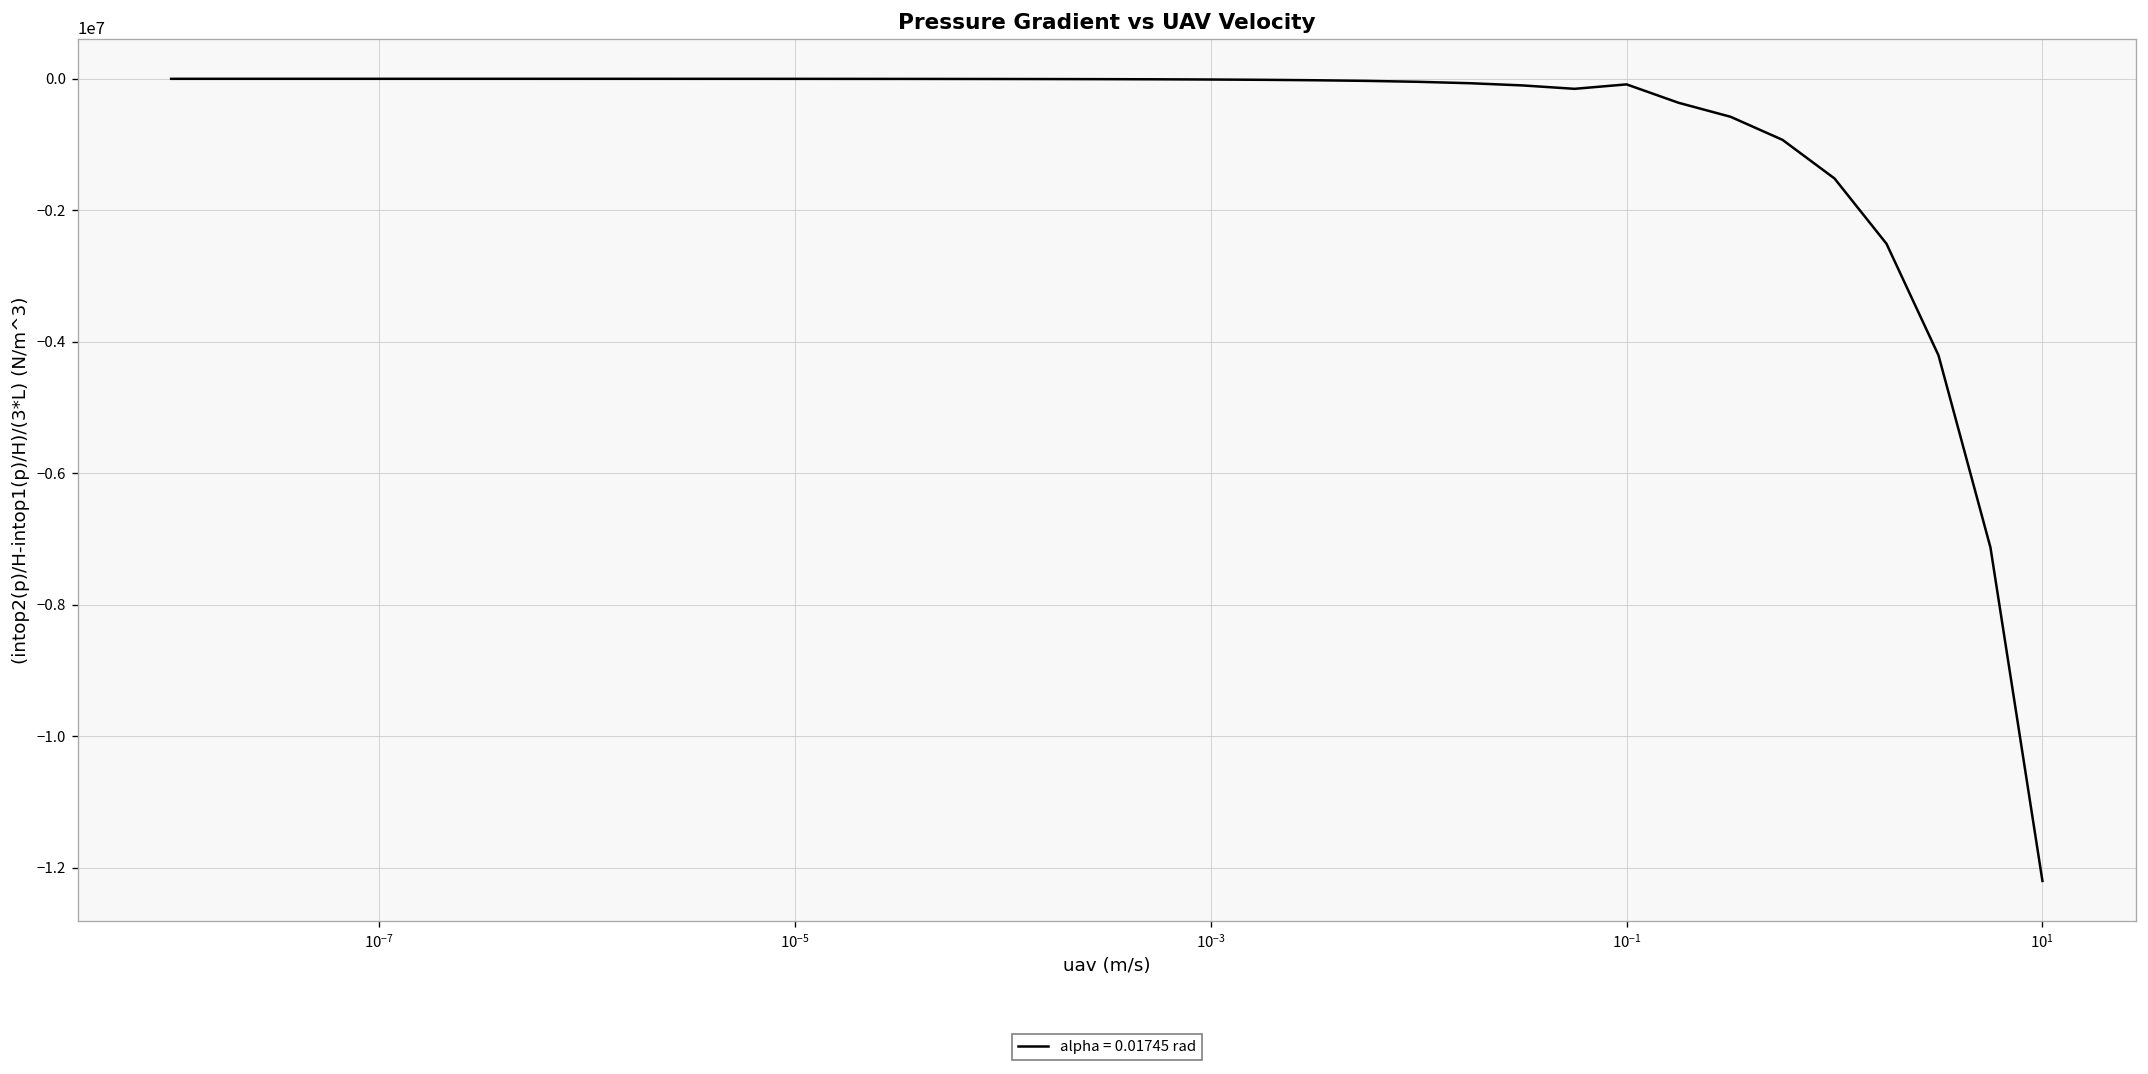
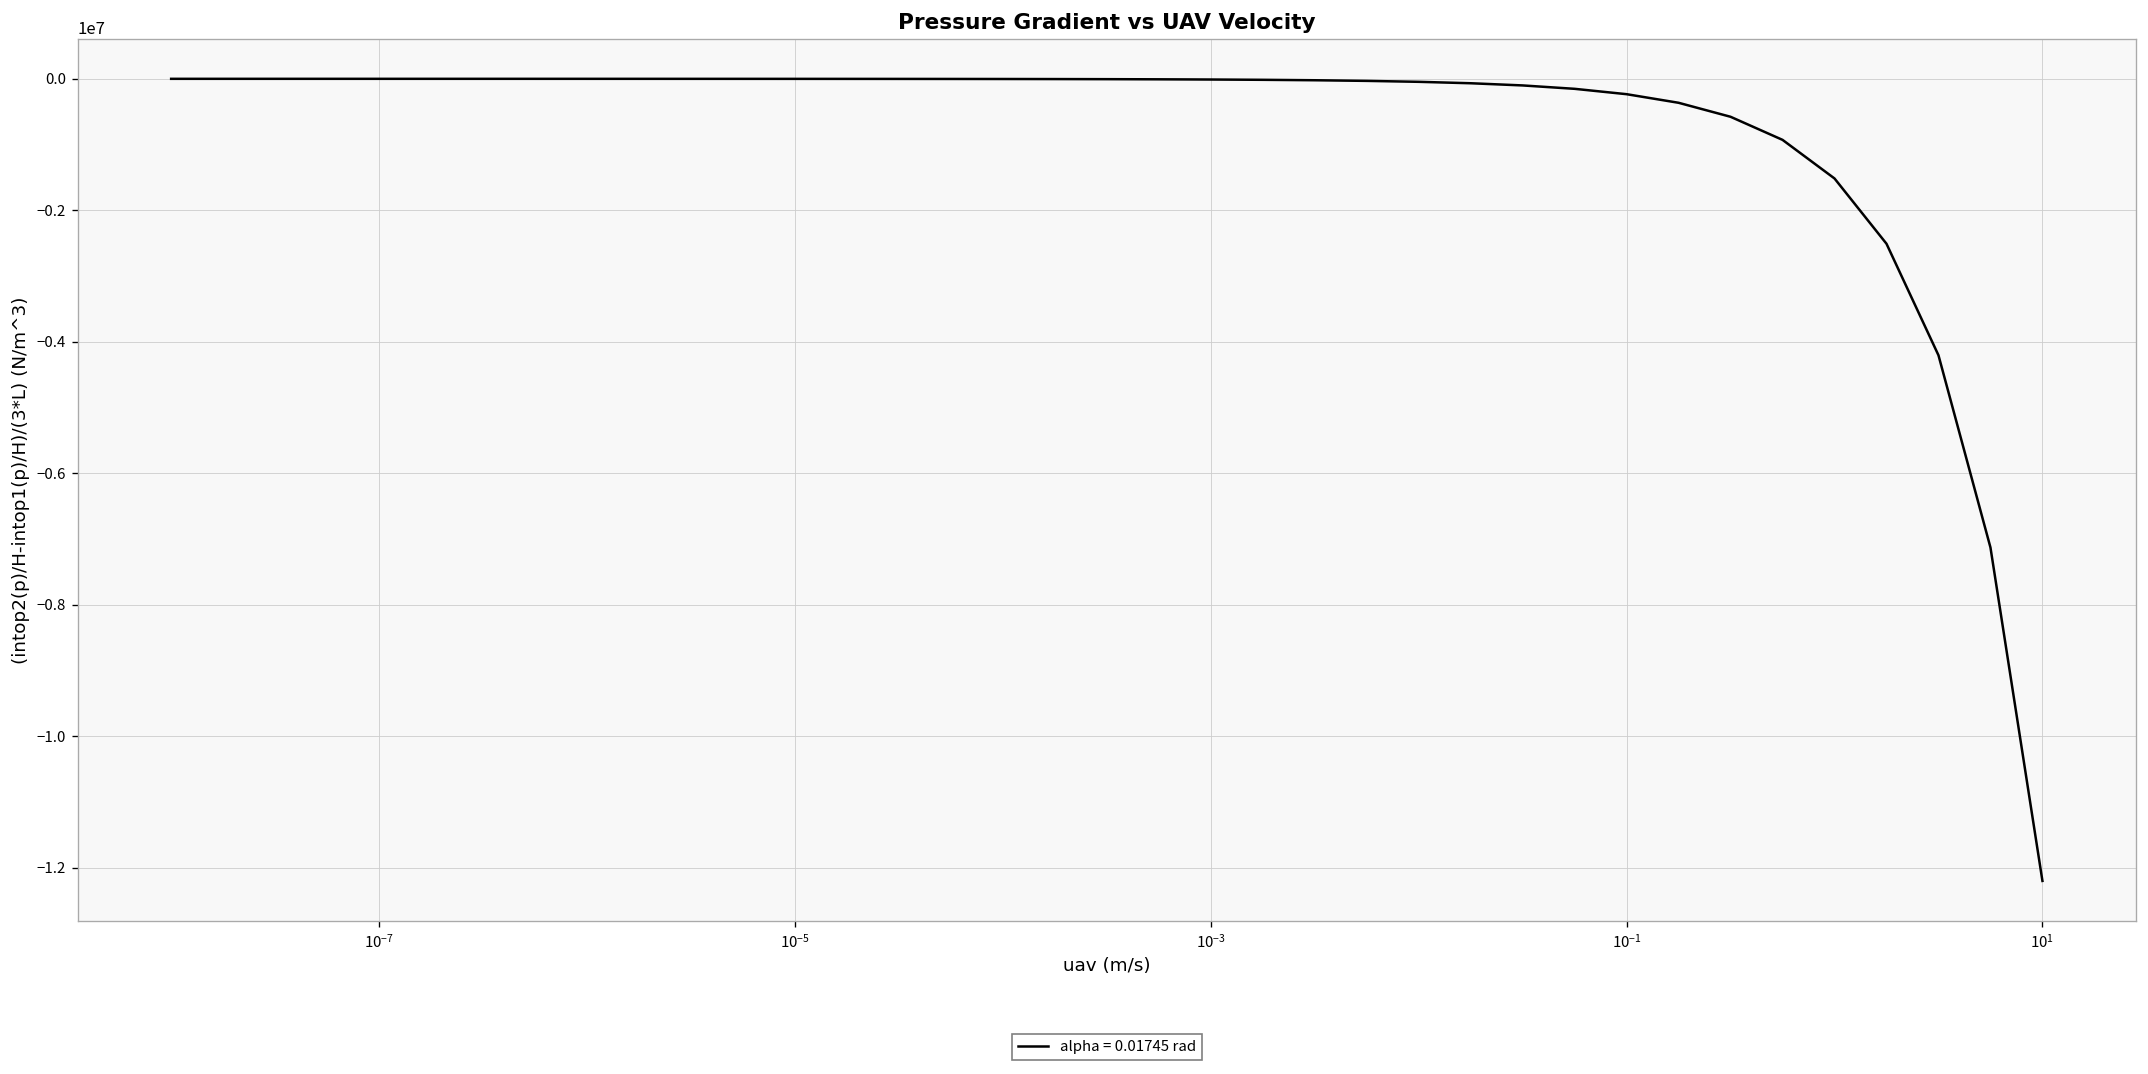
  {
    "10^-7": 0,
    "10^-5": 0,
    "10^-3": 0,
-   "10^-1": -100000,
+   "10^-1": -200000,
    "10^1": -12200000
  }
